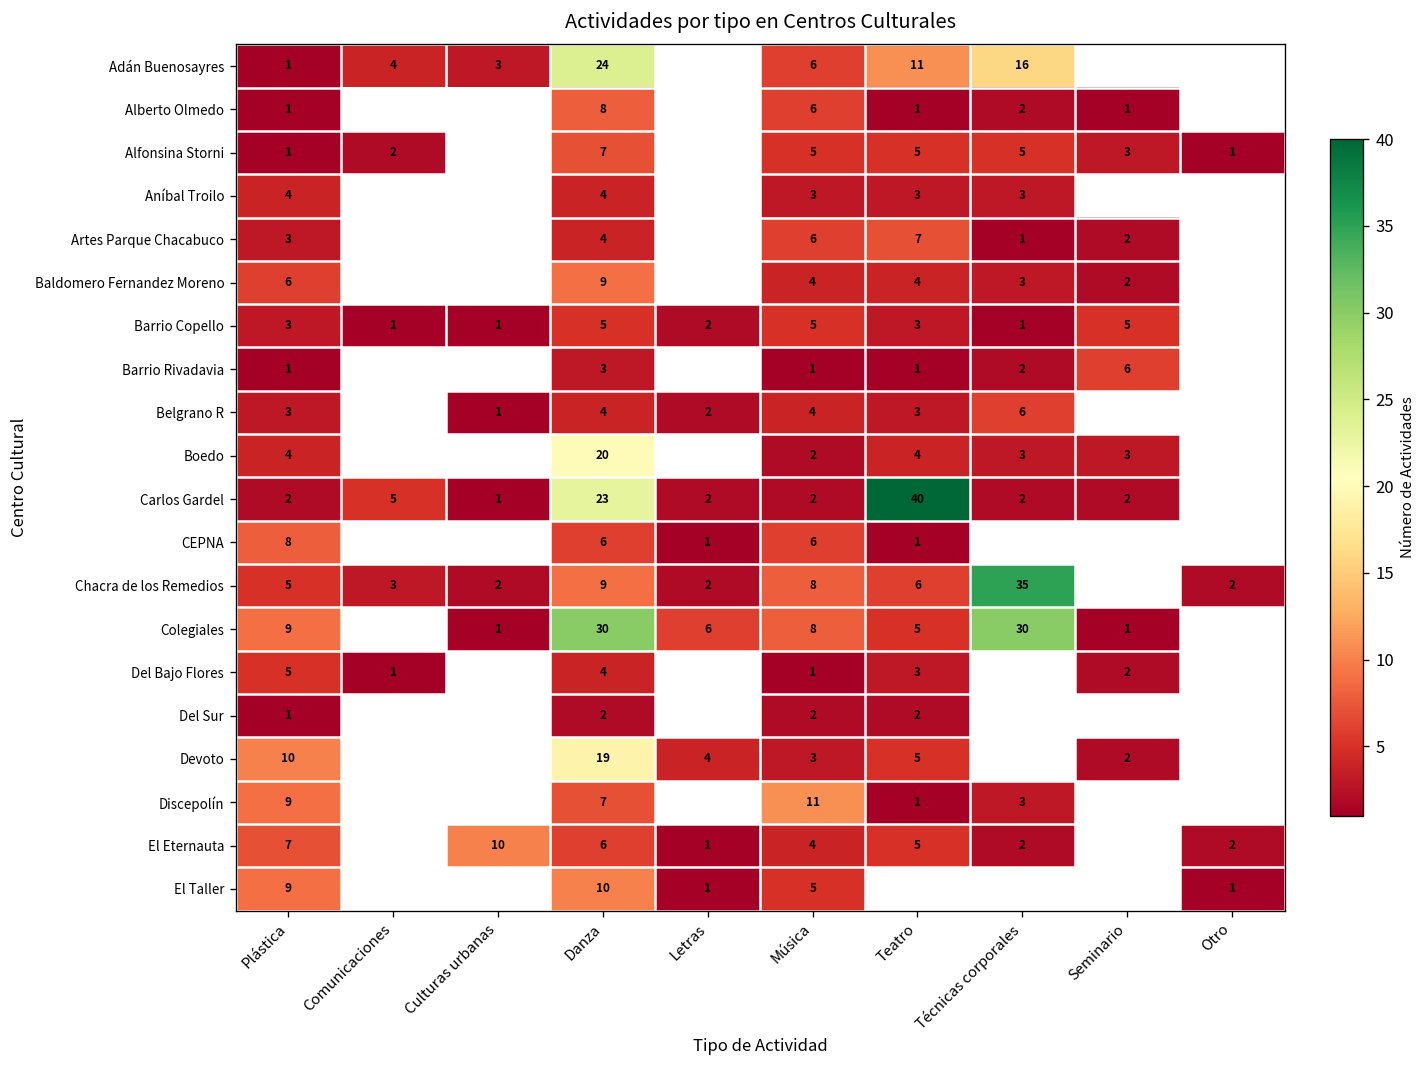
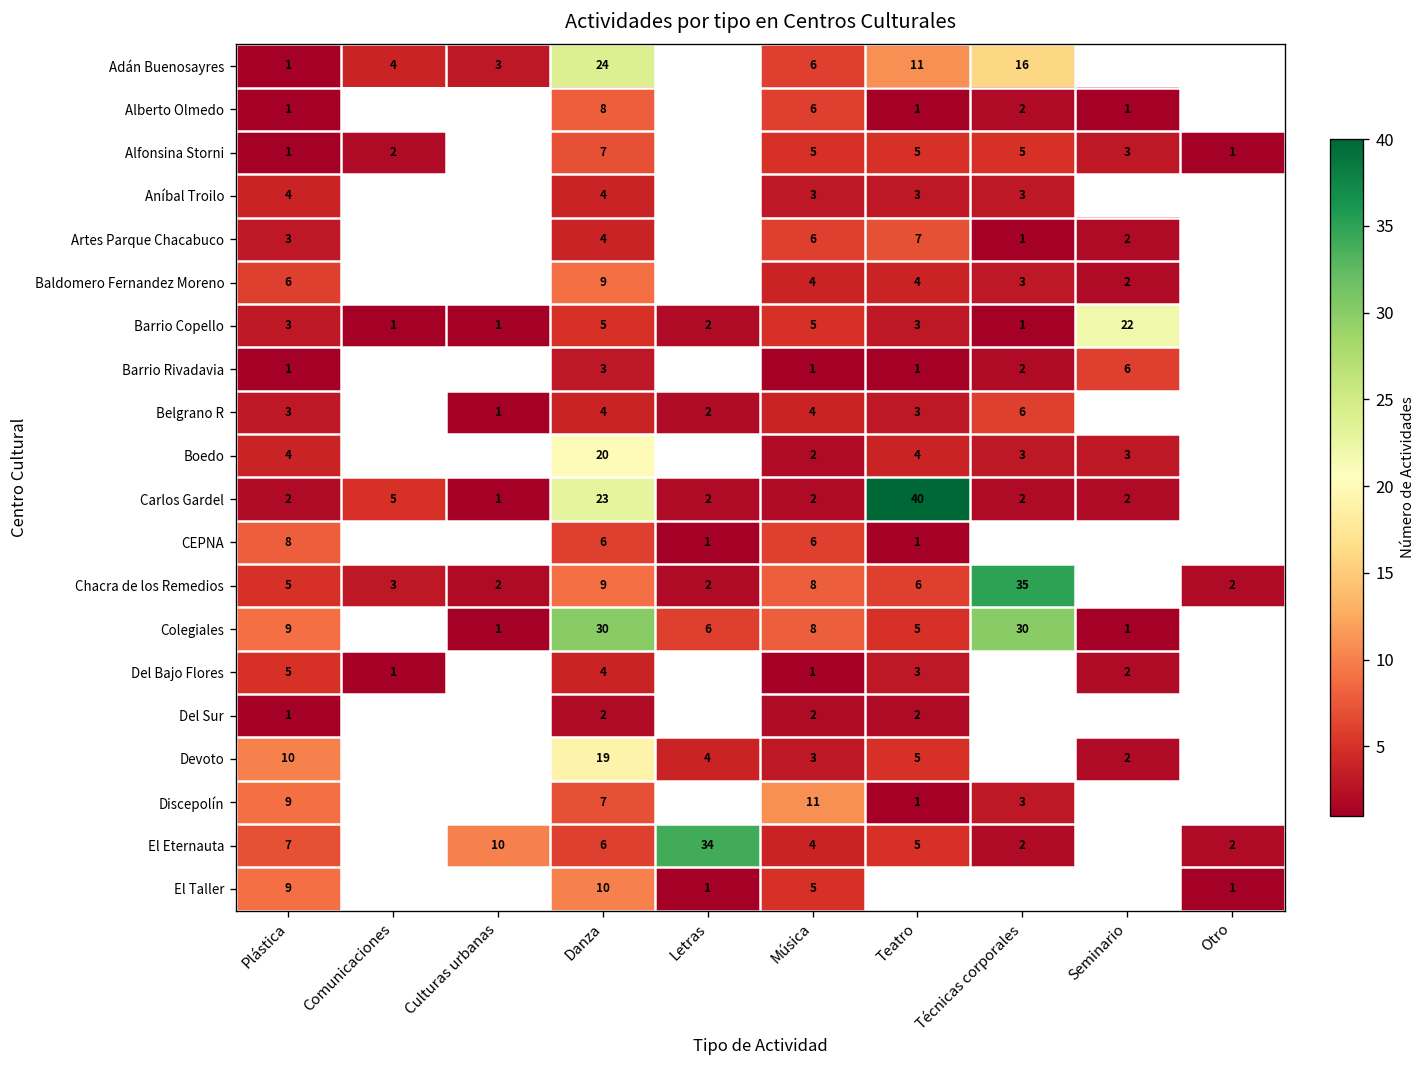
  {
    "Adán Buenosayres": {
      "Plástica": 1,
      "Comunicaciones": 4,
      "Culturas urbanas": 3,
      "Danza": 24,
      "Música": 6,
      "Teatro": 11,
      "Técnicas corporales": 16
    },
    "Alberto Olmedo": {
      "Plástica": 1,
      "Danza": 8,
      "Música": 6,
      "Teatro": 1,
      "Técnicas corporales": 2,
      "Seminario": 1
    },
    "Alfonsina Storni": {
      "Plástica": 1,
      "Comunicaciones": 2,
      "Danza": 7,
      "Música": 5,
      "Teatro": 5,
      "Técnicas corporales": 5,
      "Seminario": 3,
      "Otro": 1
    },
    "Aníbal Troilo": {
      "Plástica": 4,
      "Danza": 4,
      "Música": 3,
      "Teatro": 3,
      "Técnicas corporales": 3
    },
    "Artes Parque Chacabuco": {
      "Plástica": 3,
      "Danza": 4,
      "Música": 6,
      "Teatro": 7,
      "Técnicas corporales": 1,
      "Seminario": 2
    },
    "Baldomero Fernandez Moreno": {
      "Plástica": 6,
      "Danza": 9,
      "Música": 4,
      "Teatro": 4,
      "Técnicas corporales": 3,
      "Seminario": 2
    },
    "Barrio Copello": {
      "Plástica": 3,
      "Comunicaciones": 1,
      "Culturas urbanas": 1,
      "Danza": 5,
      "Letras": 2,
      "Música": 5,
      "Teatro": 3,
      "Técnicas corporales": 1,
-     "Seminario": 5
+     "Seminario": 22
    },
    "Barrio Rivadavia": {
      "Plástica": 1,
      "Danza": 3,
      "Música": 1,
      "Teatro": 1,
      "Técnicas corporales": 2,
      "Seminario": 6
    },
    "Belgrano R": {
      "Plástica": 3,
      "Culturas urbanas": 1,
      "Danza": 4,
      "Letras": 2,
      "Música": 4,
      "Teatro": 3,
      "Técnicas corporales": 6
    },
    "Boedo": {
      "Plástica": 4,
      "Danza": 20,
      "Música": 2,
      "Teatro": 4,
      "Técnicas corporales": 3,
      "Seminario": 3
    },
    "Carlos Gardel": {
      "Plástica": 2,
      "Comunicaciones": 5,
      "Culturas urbanas": 1,
      "Danza": 23,
      "Letras": 2,
      "Música": 2,
      "Teatro": 40,
      "Técnicas corporales": 2,
      "Seminario": 2
    },
    "CEPNA": {
      "Plástica": 8,
      "Danza": 6,
      "Letras": 1,
      "Música": 6,
      "Teatro": 1
    },
    "Chacra de los Remedios": {
      "Plástica": 5,
      "Comunicaciones": 3,
      "Culturas urbanas": 2,
      "Danza": 9,
      "Letras": 2,
      "Música": 8,
      "Teatro": 6,
      "Técnicas corporales": 35,
      "Otro": 2
    },
    "Colegiales": {
      "Plástica": 9,
      "Culturas urbanas": 1,
      "Danza": 30,
      "Letras": 6,
      "Música": 8,
      "Teatro": 5,
      "Técnicas corporales": 30,
      "Seminario": 1
    },
    "Del Bajo Flores": {
      "Plástica": 5,
      "Comunicaciones": 1,
      "Danza": 4,
      "Música": 1,
      "Teatro": 3,
      "Seminario": 2
    },
    "Del Sur": {
      "Plástica": 1,
      "Danza": 2,
      "Música": 2,
      "Teatro": 2
    },
    "Devoto": {
      "Plástica": 10,
      "Danza": 19,
      "Letras": 4,
      "Música": 3,
      "Teatro": 5,
      "Seminario": 2
    },
    "Discepolín": {
      "Plástica": 9,
      "Danza": 7,
      "Música": 11,
      "Teatro": 1,
      "Técnicas corporales": 3
    },
    "El Eternauta": {
      "Plástica": 7,
      "Culturas urbanas": 10,
      "Danza": 6,
-     "Letras": 1,
+     "Letras": 34,
      "Música": 4,
      "Teatro": 5,
      "Técnicas corporales": 2,
      "Otro": 2
    },
    "El Taller": {
      "Plástica": 9,
      "Danza": 10,
      "Letras": 1,
      "Música": 5,
      "Otro": 1
    }
  }
